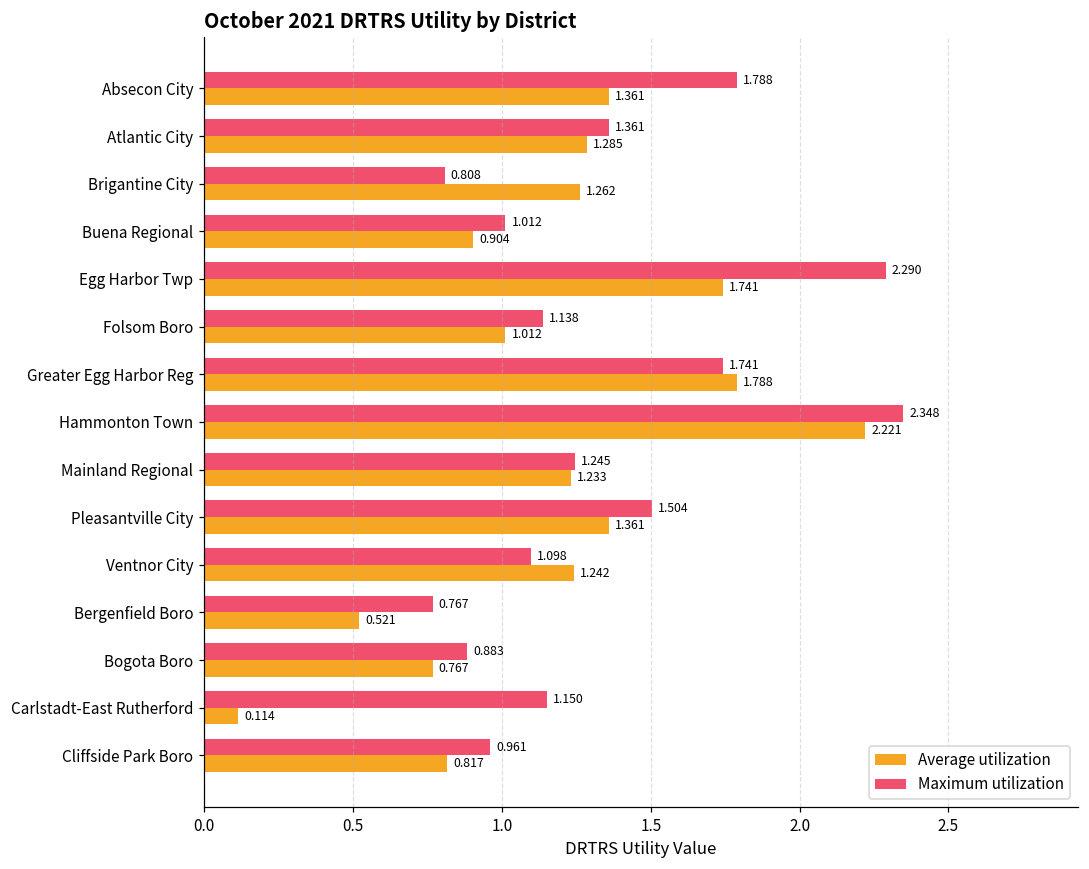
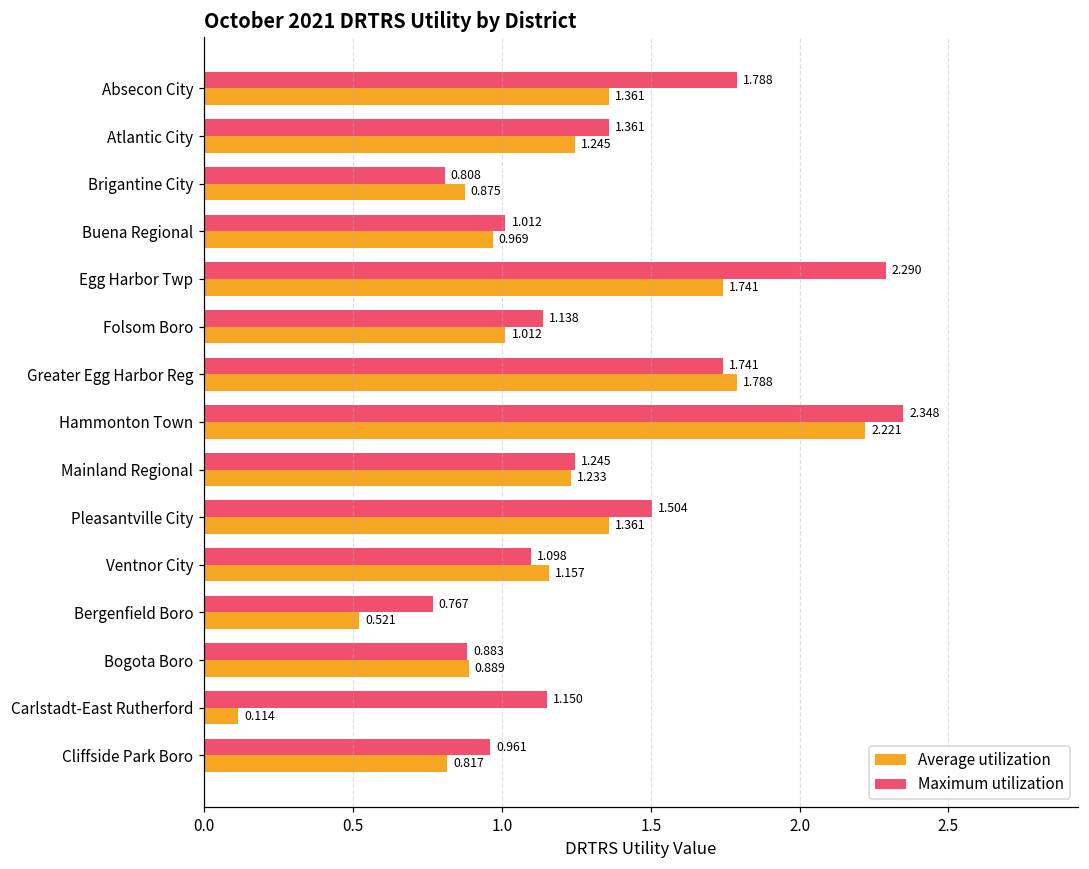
  {
    "Average utilization": {
      "Absecon City": 1.361,
-     "Atlantic City": 1.285,
-     "Brigantine City": 1.262,
-     "Buena Regional": 0.904,
+     "Atlantic City": 1.245,
+     "Brigantine City": 0.875,
+     "Buena Regional": 0.969,
      "Egg Harbor Twp": 1.741,
      "Folsom Boro": 1.012,
      "Greater Egg Harbor Reg": 1.788,
      "Hammonton Town": 2.221,
      "Mainland Regional": 1.233,
      "Pleasantville City": 1.361,
-     "Ventnor City": 1.242,
+     "Ventnor City": 1.157,
      "Bergenfield Boro": 0.521,
-     "Bogota Boro": 0.767,
+     "Bogota Boro": 0.889,
      "Carlstadt-East Rutherford": 0.114,
      "Cliffside Park Boro": 0.817
    },
    "Maximum utilization": {
      "Absecon City": 1.788,
      "Atlantic City": 1.361,
      "Brigantine City": 0.808,
      "Buena Regional": 1.012,
      "Egg Harbor Twp": 2.290,
      "Folsom Boro": 1.138,
      "Greater Egg Harbor Reg": 1.741,
      "Hammonton Town": 2.348,
      "Mainland Regional": 1.245,
      "Pleasantville City": 1.504,
      "Ventnor City": 1.098,
      "Bergenfield Boro": 0.767,
      "Bogota Boro": 0.883,
      "Carlstadt-East Rutherford": 1.150,
      "Cliffside Park Boro": 0.961
    }
  }
